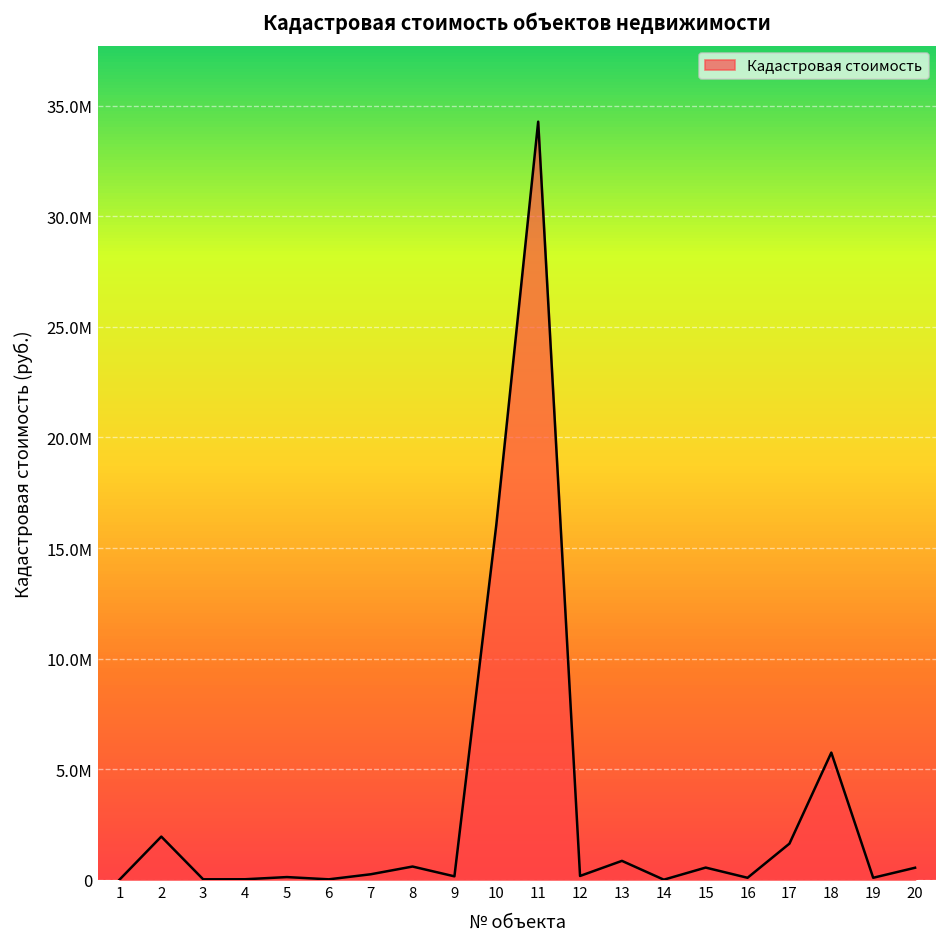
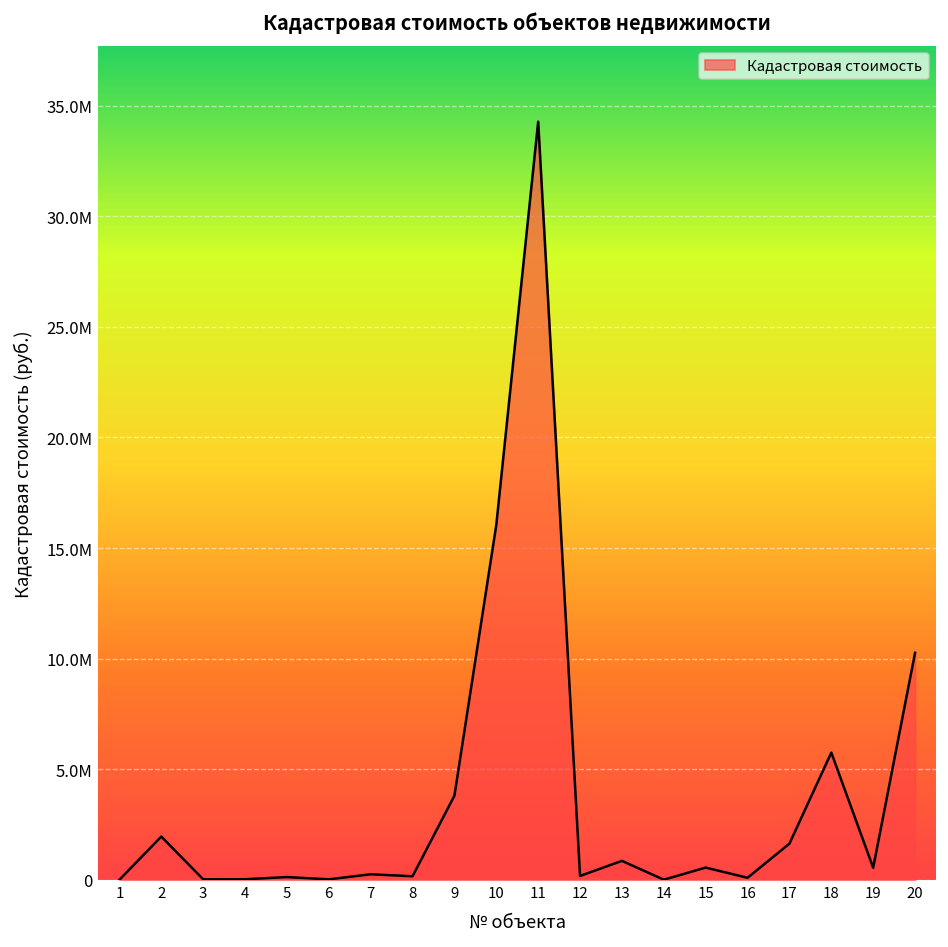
  {
    "1": 0,
    "2": 2000000,
    "3": 0,
    "4": 0,
    "5": 100000,
    "6": 0,
    "7": 300000,
-   "8": 600000,
-   "9": 200000,
+   "8": 200000,
+   "9": 3800000,
    "10": 16000000,
    "11": 34300000,
    "12": 200000,
    "13": 900000,
    "14": 0,
    "15": 600000,
    "16": 100000,
    "17": 1600000,
    "18": 5800000,
-   "19": 100000,
-   "20": 500000
+   "19": 500000,
+   "20": 10300000
  }
